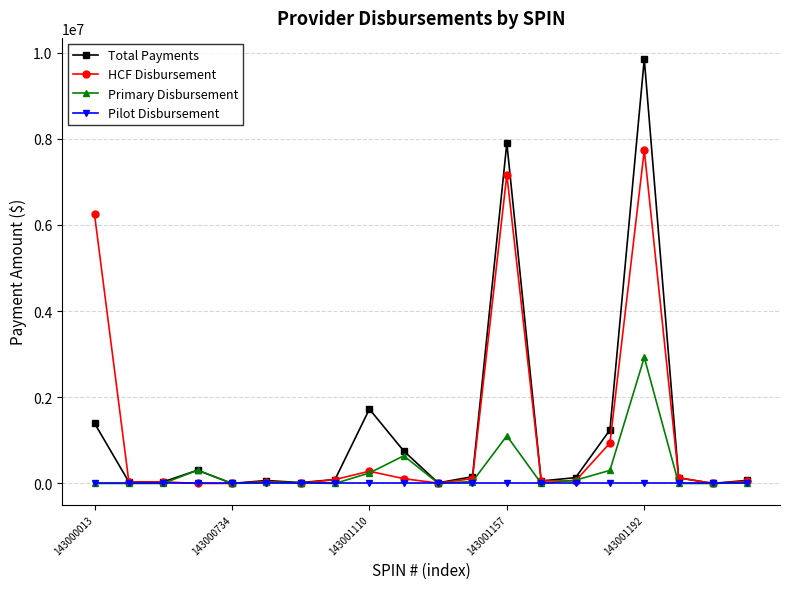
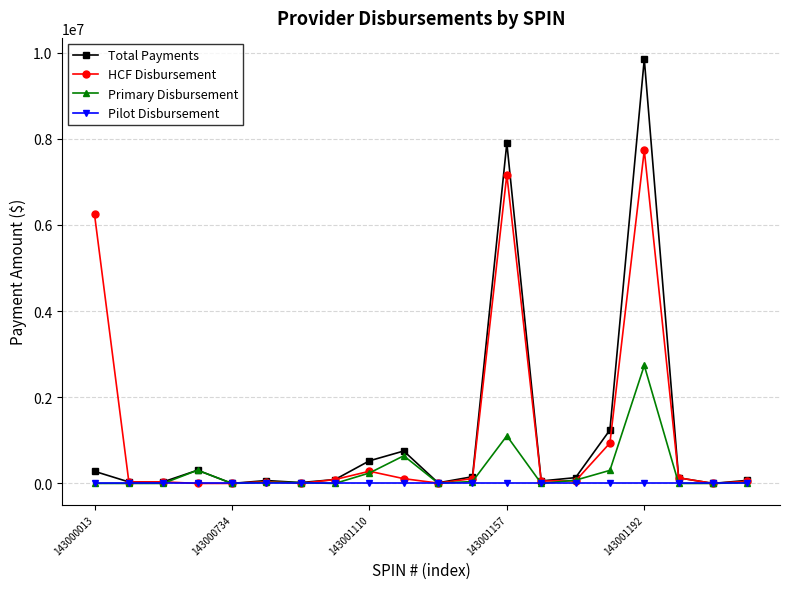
  {
    "Total Payments": {
-     "143000013": 1400000,
-     "143001110": 1700000,
+     "143000013": 300000,
+     "143001110": 500000,
      "143001157": 7900000,
      "143001192": 9800000
    },
    "HCF Disbursement": {
      "143000013": 6200000,
      "143001157": 7200000,
      "143001192": 7700000
    },
    "Primary Disbursement": {
      "143001157": 1100000,
-     "143001192": 2900000
+     "143001192": 2700000
    },
    "Pilot Disbursement": {
      "143001110": 0,
      "143001157": 0,
      "143001192": 0
    }
  }
